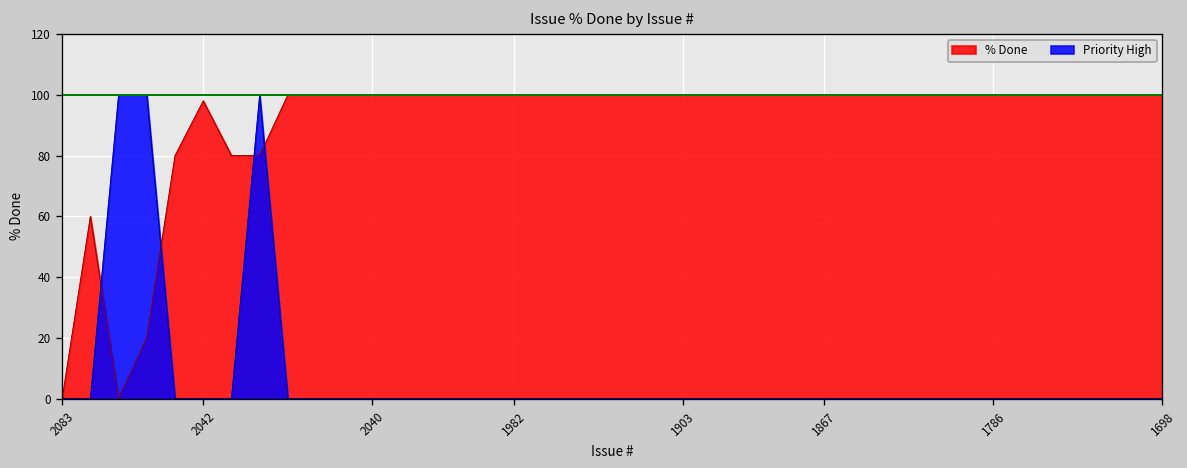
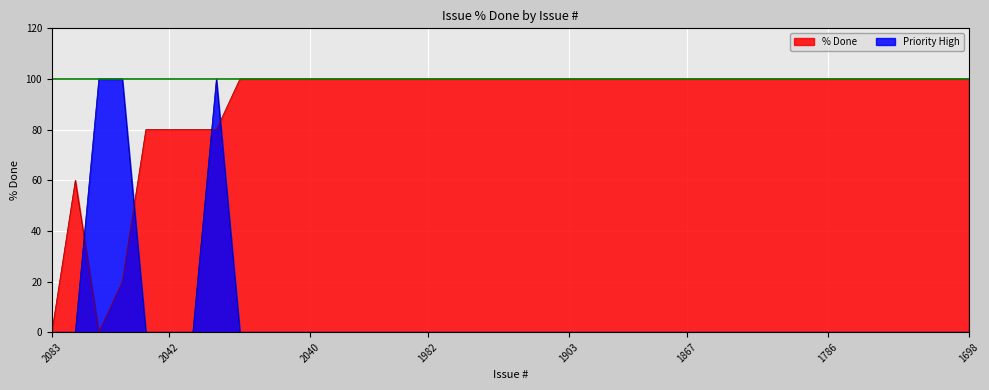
  {
    "% Done": {
-     "2042": 98,
+     "2042": 80,
      "2040": 100,
      "1982": 100,
      "1903": 100,
      "1867": 100,
      "1786": 100,
      "1698": 100
    },
    "Priority High": {
      "2042": 0,
      "2040": 0,
      "1982": 0,
      "1903": 0,
      "1867": 0,
      "1786": 0,
      "1698": 0
    }
  }
